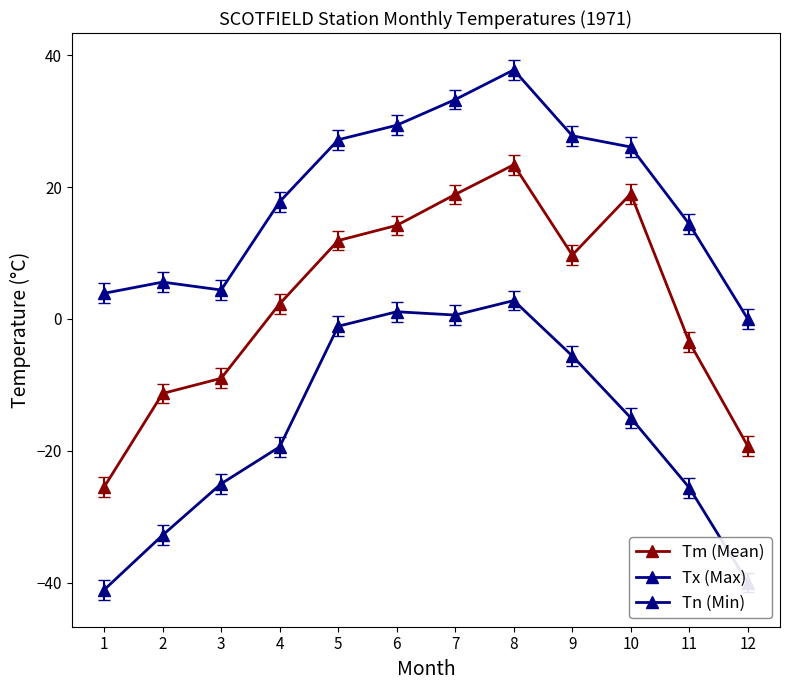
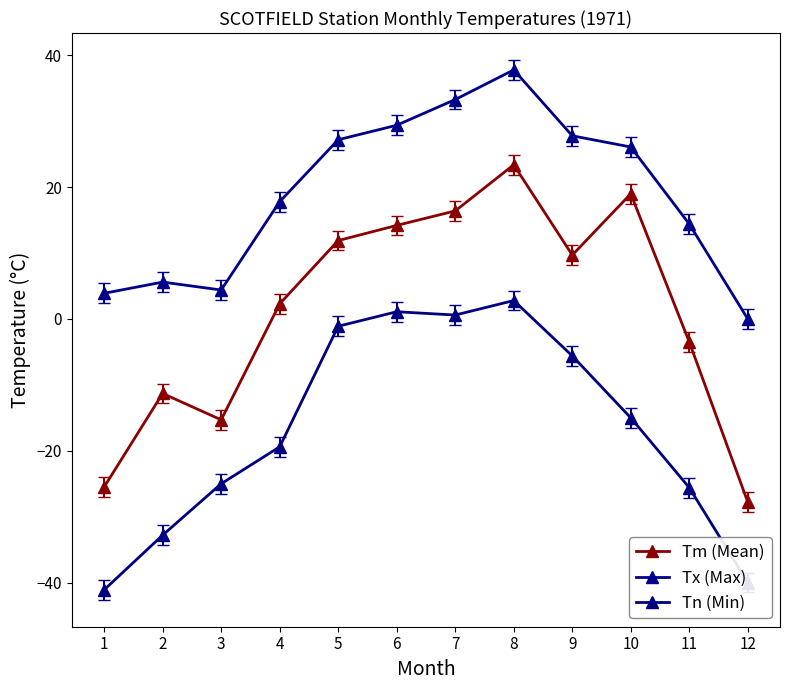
  {
    "Tm (Mean)": {
      "1": -26,
      "2": -11,
-     "3": -9,
+     "3": -15,
      "4": 2,
      "5": 12,
      "6": 14,
-     "7": 19,
+     "7": 16,
      "8": 23,
      "9": 10,
      "10": 19,
      "11": -4,
-     "12": -19
+     "12": -28
    }
  }
